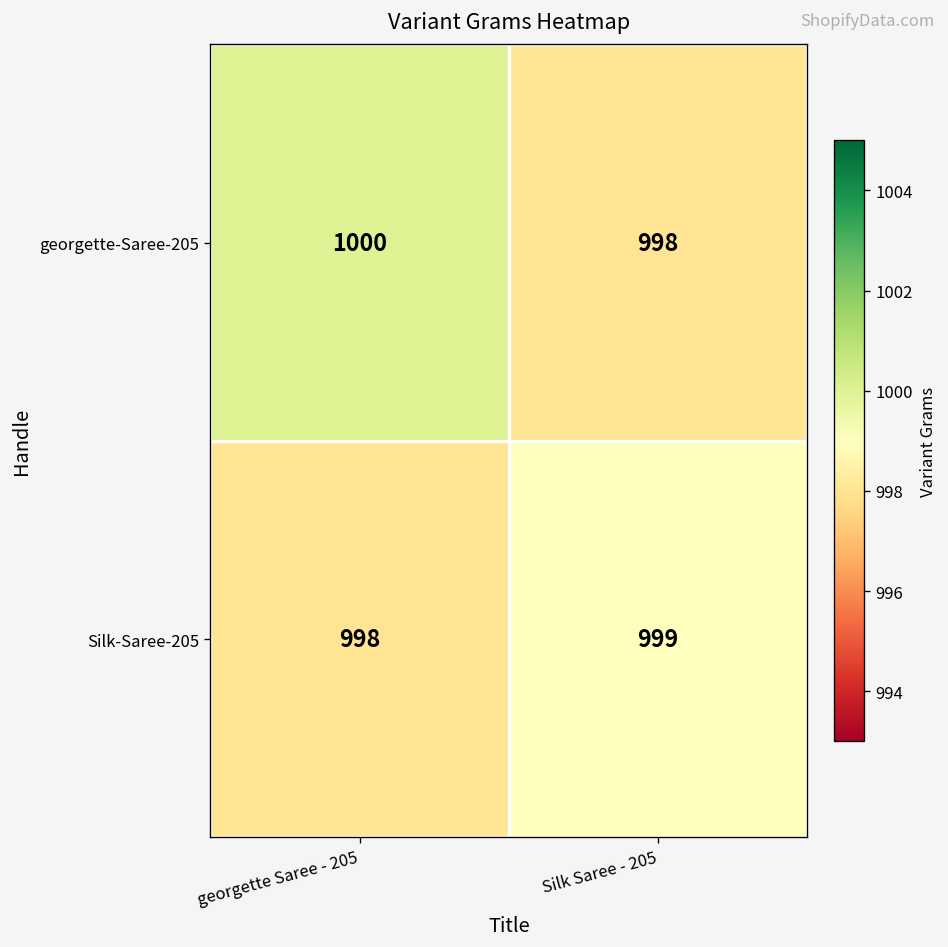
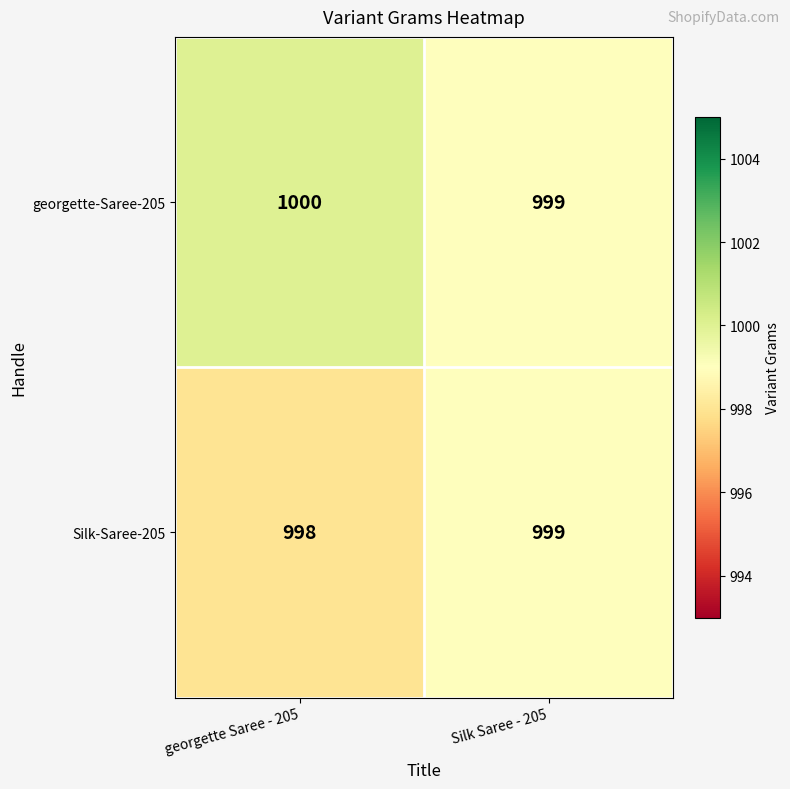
  {
    "georgette-Saree-205": {
      "georgette Saree - 205": 1000,
-     "Silk Saree - 205": 998
+     "Silk Saree - 205": 999
    },
    "Silk-Saree-205": {
      "georgette Saree - 205": 998,
      "Silk Saree - 205": 999
    }
  }
